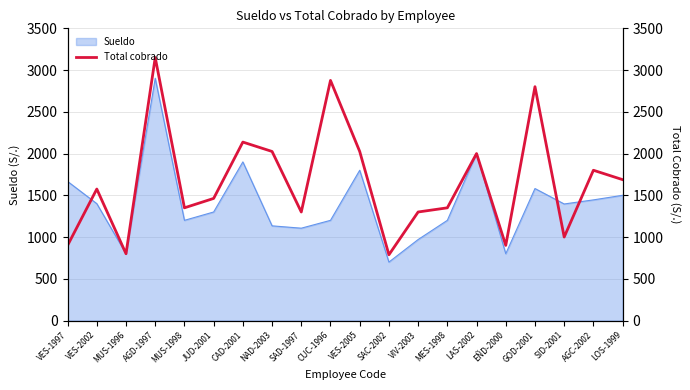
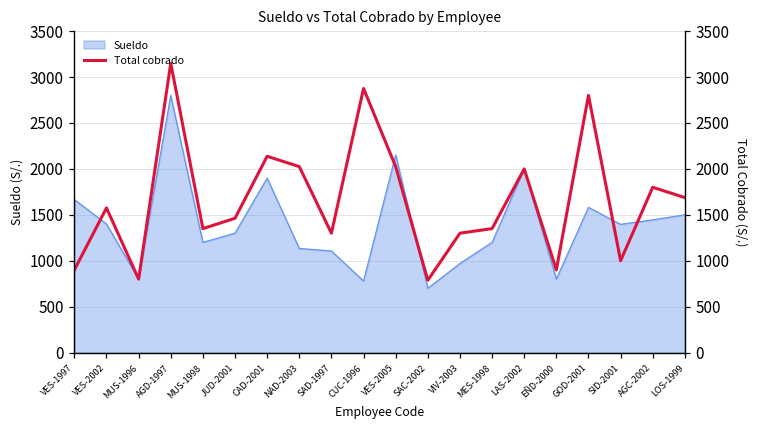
  {
    "Sueldo": {
      "VES-1997": 1700,
      "VES-2002": 1400,
-     "AGD-1997": 2900,
+     "AGD-1997": 2800,
      "MUS-1998": 1200,
      "JUD-2001": 1300,
      "CAD-2001": 1900,
      "NAD-2003": 1100,
      "SAD-1997": 1100,
-     "CUC-1996": 1200,
-     "VES-2005": 1800,
+     "CUC-1996": 800,
+     "VES-2005": 2200,
      "SAC-2002": 700,
      "VIV-2003": 1000,
      "MES-1998": 1200,
      "EÑD-2000": 800,
      "GOD-2001": 1600,
      "SID-2001": 1400,
      "AGC-2002": 1400,
      "LOS-1999": 1500
    },
    "Total cobrado": {
      "VES-1997": 900,
      "VES-2002": 1600,
      "AGD-1997": 3200,
      "MUS-1998": 1400,
      "JUD-2001": 1500,
      "CAD-2001": 2100,
      "NAD-2003": 2000,
      "SAD-1997": 1300,
      "CUC-1996": 2900,
      "VES-2005": 2000,
      "SAC-2002": 800,
      "VIV-2003": 1300,
      "MES-1998": 1400,
      "EÑD-2000": 900,
      "GOD-2001": 2800,
      "SID-2001": 1000,
      "AGC-2002": 1800,
      "LOS-1999": 1700
    }
  }
